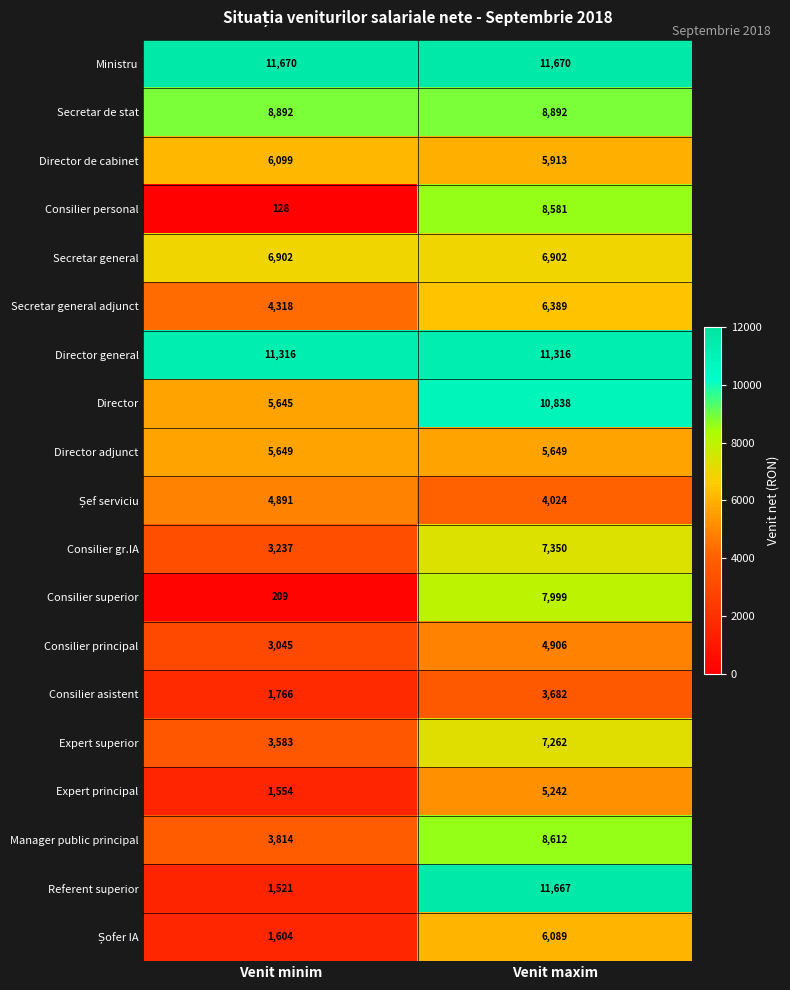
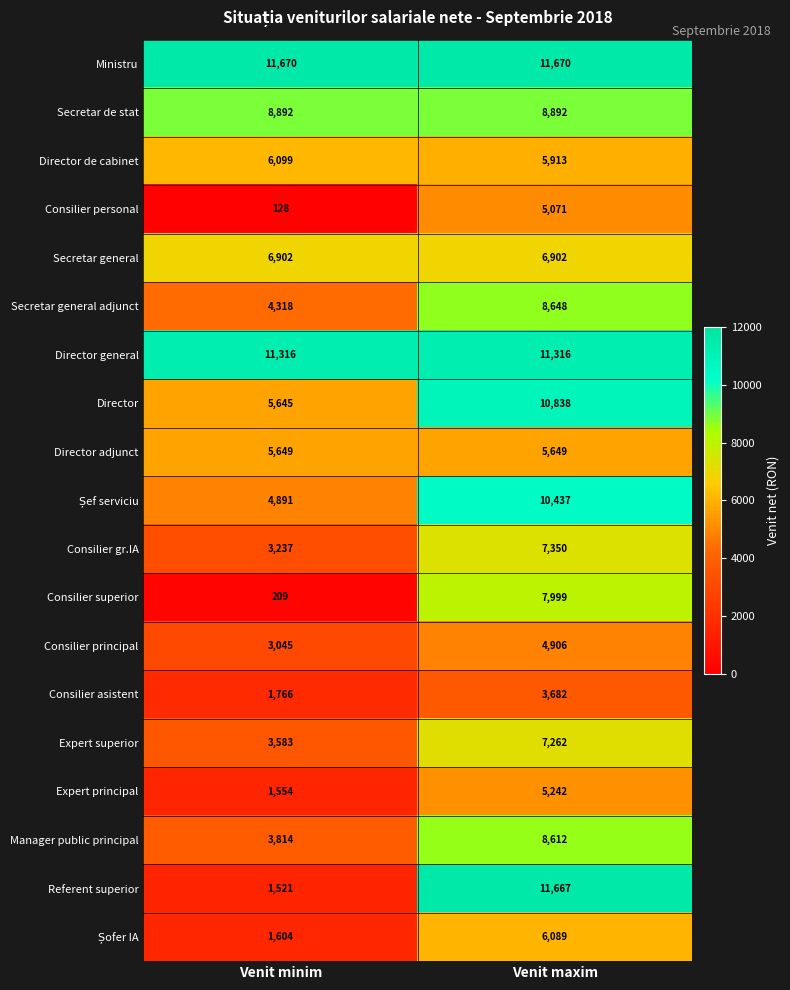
  {
    "Ministru": {
      "Venit minim": "11,670",
      "Venit maxim": "11,670"
    },
    "Secretar de stat": {
      "Venit minim": "8,892",
      "Venit maxim": "8,892"
    },
    "Director de cabinet": {
      "Venit minim": "6,099",
      "Venit maxim": "5,913"
    },
    "Consilier personal": {
      "Venit minim": "128",
-     "Venit maxim": "8,581"
+     "Venit maxim": "5,071"
    },
    "Secretar general": {
      "Venit minim": "6,902",
      "Venit maxim": "6,902"
    },
    "Secretar general adjunct": {
      "Venit minim": "4,318",
-     "Venit maxim": "6,389"
+     "Venit maxim": "8,648"
    },
    "Director general": {
      "Venit minim": "11,316",
      "Venit maxim": "11,316"
    },
    "Director": {
      "Venit minim": "5,645",
      "Venit maxim": "10,838"
    },
    "Director adjunct": {
      "Venit minim": "5,649",
      "Venit maxim": "5,649"
    },
    "Șef serviciu": {
      "Venit minim": "4,891",
-     "Venit maxim": "4,024"
+     "Venit maxim": "10,437"
    },
    "Consilier gr.IA": {
      "Venit minim": "3,237",
      "Venit maxim": "7,350"
    },
    "Consilier superior": {
      "Venit minim": "209",
      "Venit maxim": "7,999"
    },
    "Consilier principal": {
      "Venit minim": "3,045",
      "Venit maxim": "4,906"
    },
    "Consilier asistent": {
      "Venit minim": "1,766",
      "Venit maxim": "3,682"
    },
    "Expert superior": {
      "Venit minim": "3,583",
      "Venit maxim": "7,262"
    },
    "Expert principal": {
      "Venit minim": "1,554",
      "Venit maxim": "5,242"
    },
    "Manager public principal": {
      "Venit minim": "3,814",
      "Venit maxim": "8,612"
    },
    "Referent superior": {
      "Venit minim": "1,521",
      "Venit maxim": "11,667"
    },
    "Șofer IA": {
      "Venit minim": "1,604",
      "Venit maxim": "6,089"
    }
  }
